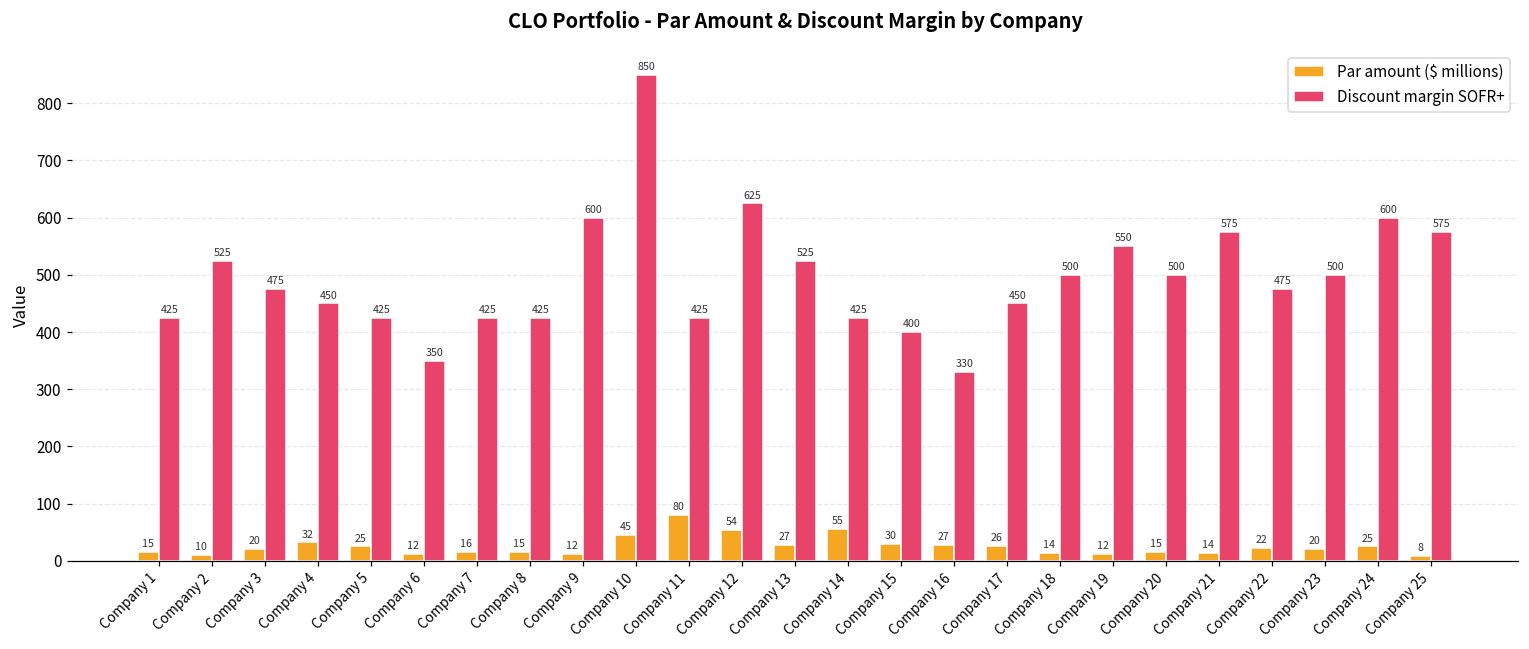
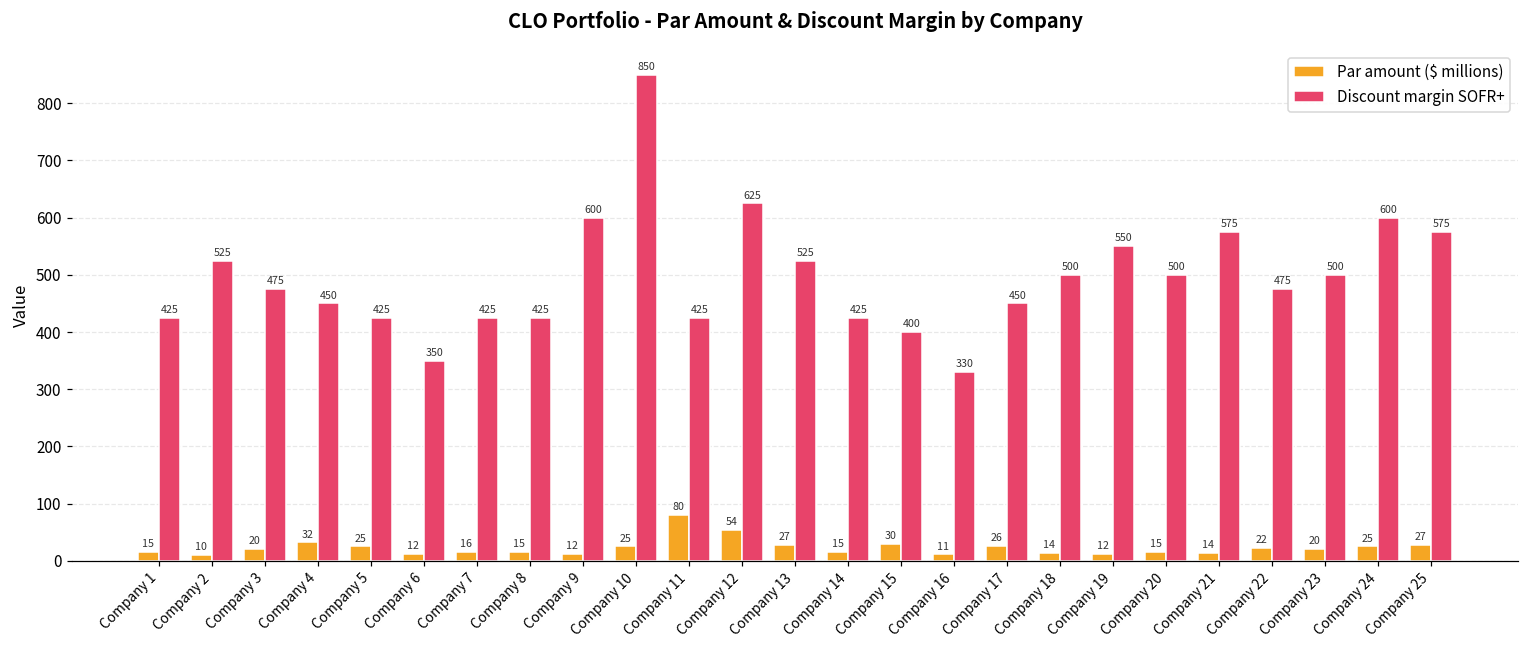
  {
    "Par amount ($ millions)": {
      "Company 1": 15,
      "Company 2": 10,
      "Company 3": 20,
      "Company 4": 32,
      "Company 5": 25,
      "Company 6": 12,
      "Company 7": 16,
      "Company 8": 15,
      "Company 9": 12,
-     "Company 10": 45,
+     "Company 10": 25,
      "Company 11": 80,
      "Company 12": 54,
      "Company 13": 27,
-     "Company 14": 55,
+     "Company 14": 15,
      "Company 15": 30,
-     "Company 16": 27,
+     "Company 16": 11,
      "Company 17": 26,
      "Company 18": 14,
      "Company 19": 12,
      "Company 20": 15,
      "Company 21": 14,
      "Company 22": 22,
      "Company 23": 20,
      "Company 24": 25,
-     "Company 25": 8
+     "Company 25": 27
    },
    "Discount margin SOFR+": {
      "Company 1": 425,
      "Company 2": 525,
      "Company 3": 475,
      "Company 4": 450,
      "Company 5": 425,
      "Company 6": 350,
      "Company 7": 425,
      "Company 8": 425,
      "Company 9": 600,
      "Company 10": 850,
      "Company 11": 425,
      "Company 12": 625,
      "Company 13": 525,
      "Company 14": 425,
      "Company 15": 400,
      "Company 16": 330,
      "Company 17": 450,
      "Company 18": 500,
      "Company 19": 550,
      "Company 20": 500,
      "Company 21": 575,
      "Company 22": 475,
      "Company 23": 500,
      "Company 24": 600,
      "Company 25": 575
    }
  }
